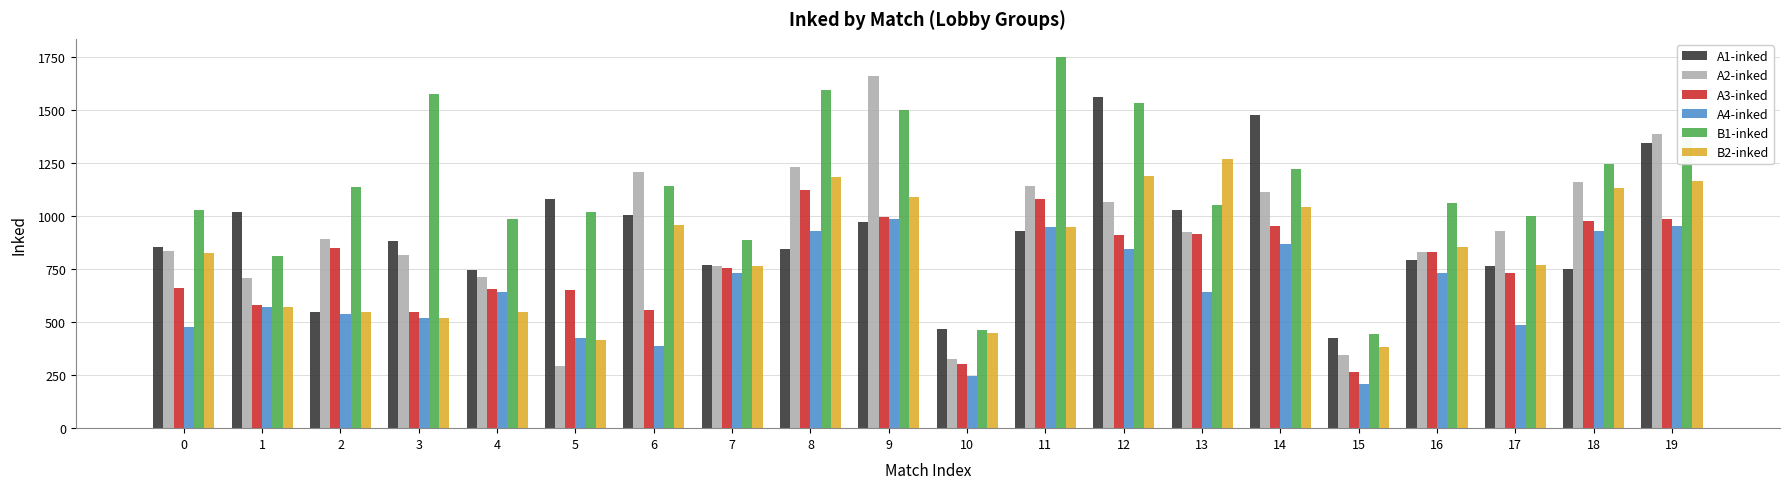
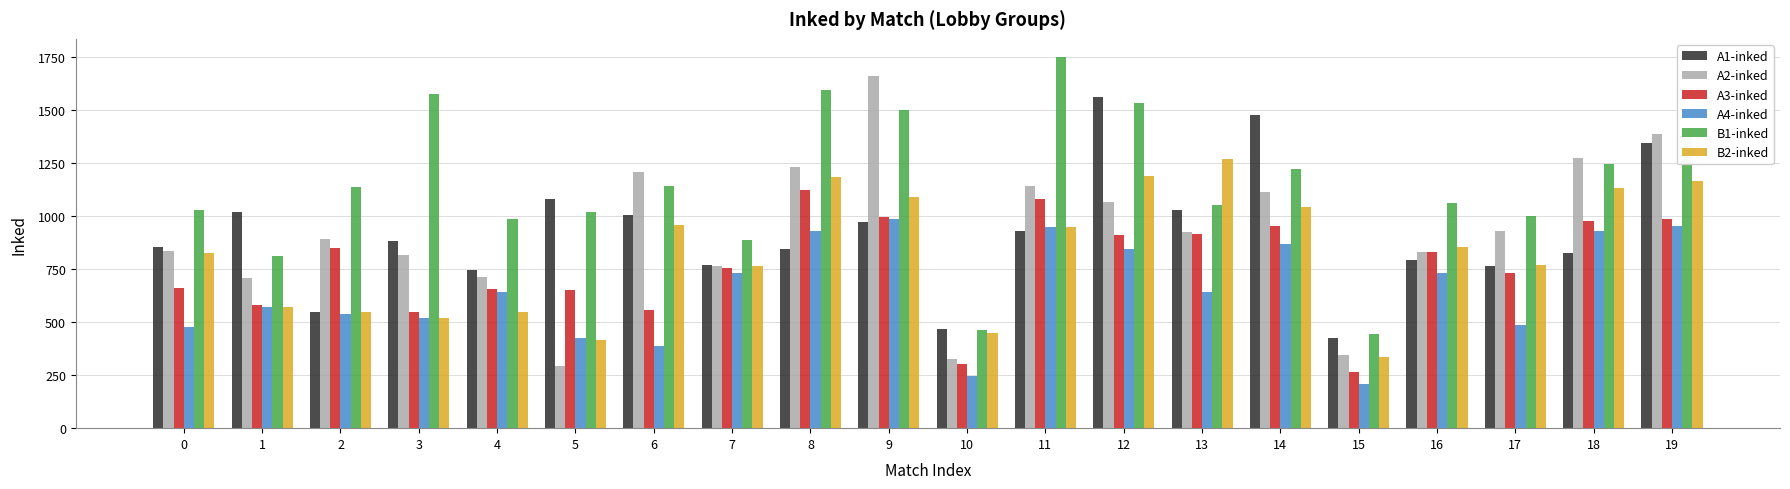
  {
    "A1-inked": {
      "0": 850,
      "1": 1020,
      "2": 550,
      "3": 880,
      "4": 750,
      "5": 1080,
      "6": 1000,
      "7": 770,
      "8": 850,
      "9": 970,
      "10": 470,
      "11": 930,
      "12": 1560,
      "13": 1030,
      "14": 1480,
      "15": 420,
      "16": 790,
      "17": 770,
-     "18": 750,
+     "18": 830,
      "19": 1350
    },
    "A2-inked": {
      "0": 830,
      "1": 710,
      "2": 890,
      "3": 820,
      "4": 710,
      "5": 290,
      "6": 1210,
      "7": 770,
      "8": 1230,
      "9": 1660,
      "10": 330,
      "11": 1140,
      "12": 1070,
      "13": 930,
      "14": 1110,
      "15": 350,
      "16": 830,
      "17": 930,
-     "18": 1160,
+     "18": 1280,
      "19": 1390
    },
    "A3-inked": {
      "0": 660,
      "1": 580,
      "2": 850,
      "3": 550,
      "4": 660,
      "5": 650,
      "6": 560,
      "7": 760,
      "8": 1120,
      "9": 1000,
      "10": 310,
      "11": 1080,
      "12": 910,
      "13": 910,
      "14": 950,
      "15": 270,
      "16": 830,
      "17": 730,
      "18": 980,
      "19": 990
    },
    "A4-inked": {
      "0": 480,
      "1": 570,
      "2": 540,
      "3": 520,
      "4": 640,
      "5": 430,
      "6": 390,
      "7": 730,
      "8": 930,
      "9": 990,
      "10": 250,
      "11": 950,
      "12": 850,
      "13": 640,
      "14": 870,
      "15": 210,
      "16": 730,
      "17": 490,
      "18": 930,
      "19": 950
    },
    "B1-inked": {
      "0": 1030,
      "1": 810,
      "2": 1140,
      "3": 1570,
      "4": 990,
      "5": 1020,
      "6": 1140,
      "7": 890,
      "8": 1590,
      "9": 1500,
      "10": 460,
      "11": 1750,
      "12": 1540,
      "13": 1050,
      "14": 1220,
      "15": 450,
      "16": 1060,
      "17": 1000,
      "18": 1250
    },
    "B2-inked": {
      "0": 830,
      "1": 570,
      "2": 550,
      "3": 520,
      "4": 550,
      "5": 420,
      "6": 960,
      "7": 770,
      "8": 1180,
      "9": 1090,
      "10": 450,
      "11": 950,
      "12": 1190,
      "13": 1270,
      "14": 1040,
-     "15": 380,
+     "15": 340,
      "16": 860,
      "17": 770,
      "18": 1140,
      "19": 1170
    }
  }
